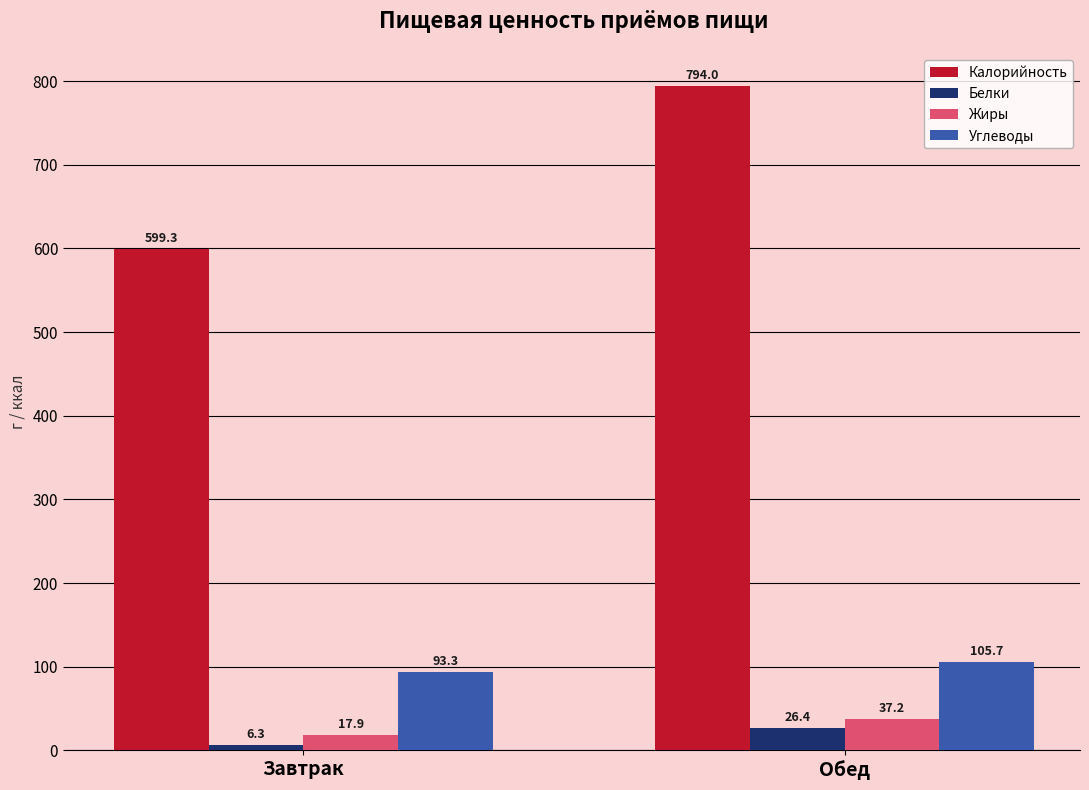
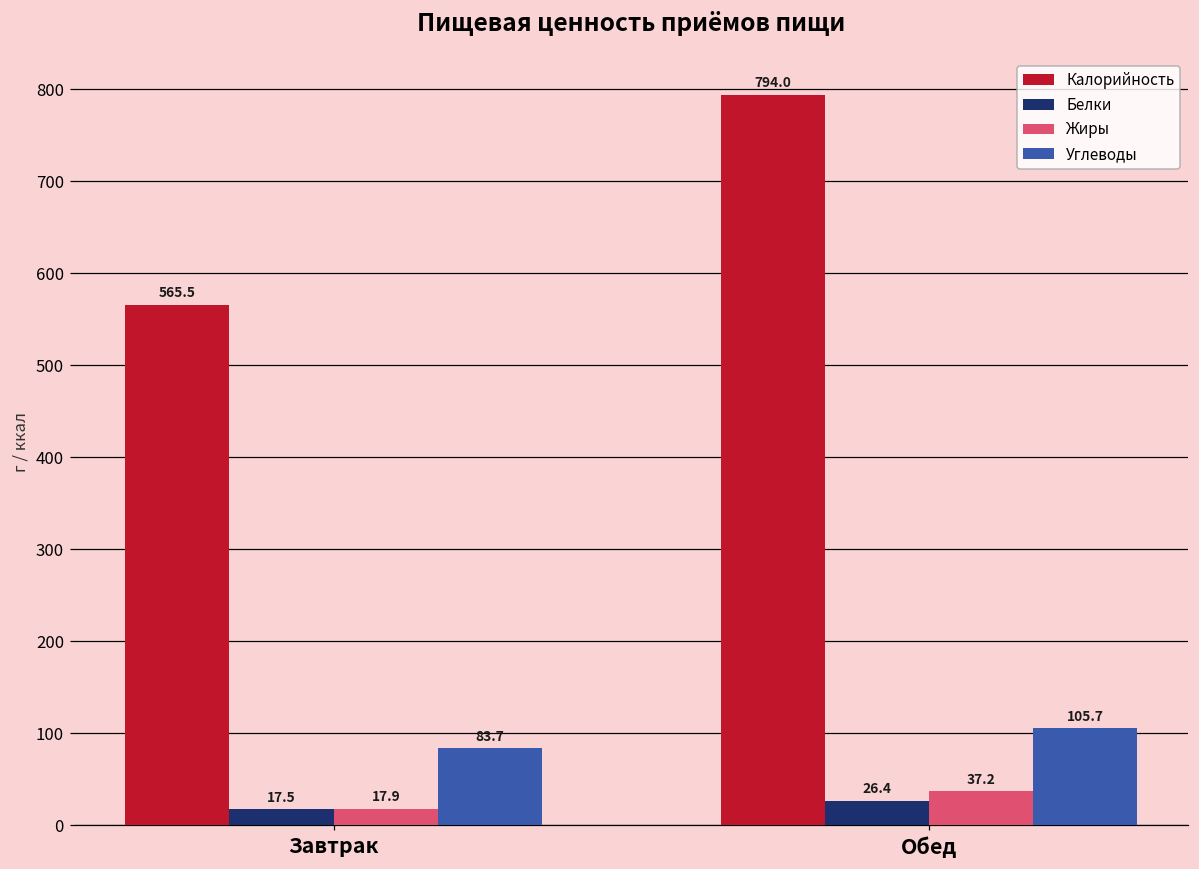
  {
    "Калорийность": {
-     "Завтрак": 599.3,
+     "Завтрак": 565.5,
      "Обед": 794.0
    },
    "Белки": {
-     "Завтрак": 6.3,
+     "Завтрак": 17.5,
      "Обед": 26.4
    },
    "Жиры": {
      "Завтрак": 17.9,
      "Обед": 37.2
    },
    "Углеводы": {
-     "Завтрак": 93.3,
+     "Завтрак": 83.7,
      "Обед": 105.7
    }
  }
